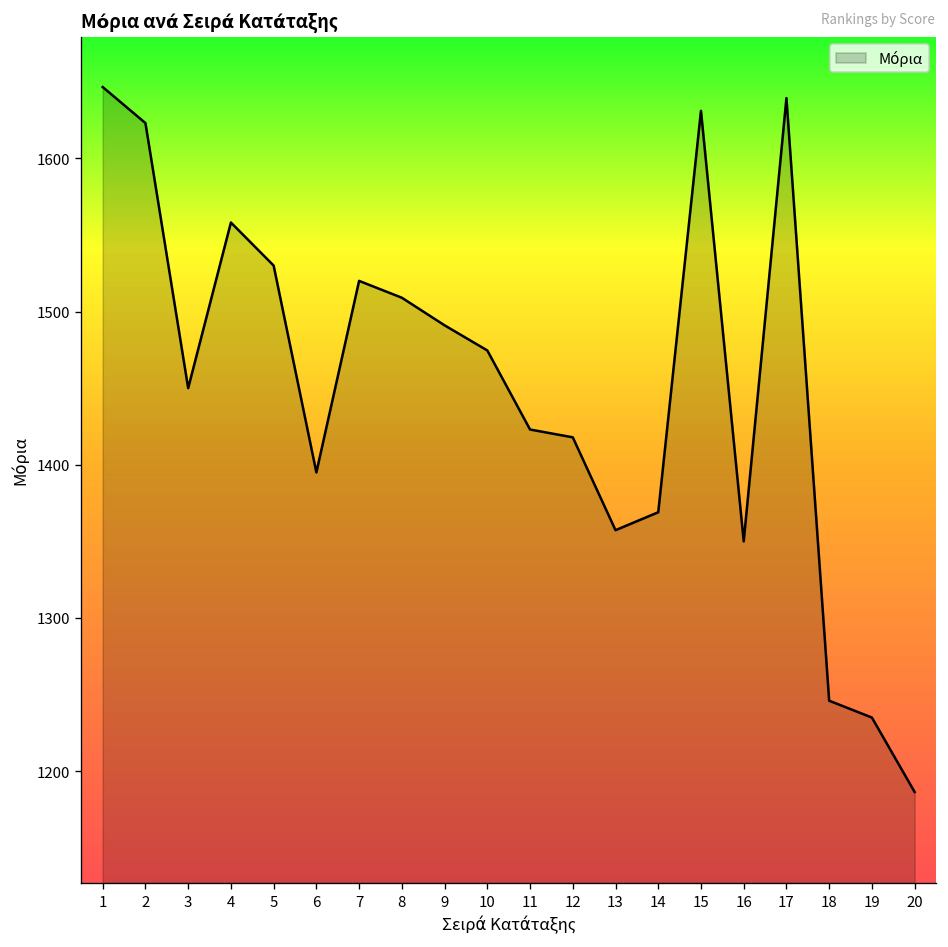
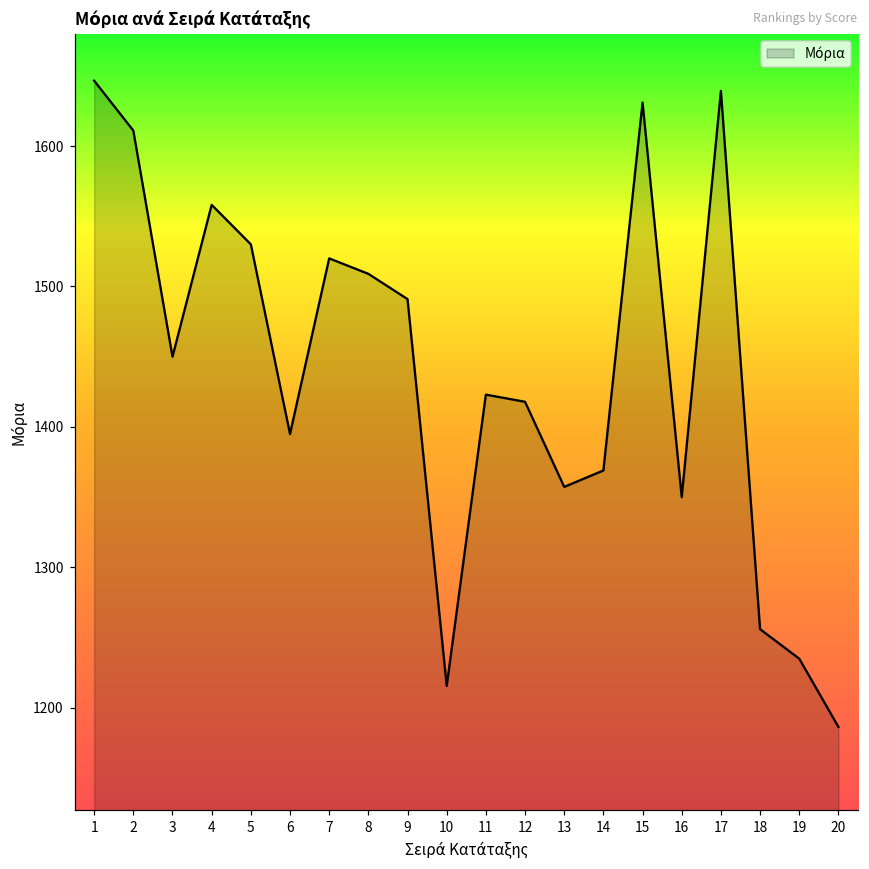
  {
    "1": 1647,
-   "2": 1623,
+   "2": 1611,
    "3": 1450,
    "4": 1558,
    "5": 1530,
    "6": 1395,
    "7": 1520,
    "8": 1509,
    "9": 1491,
-   "10": 1475,
+   "10": 1216,
    "11": 1423,
    "12": 1418,
    "13": 1357,
    "14": 1369,
    "15": 1631,
    "16": 1350,
    "17": 1639,
-   "18": 1246,
+   "18": 1256,
    "19": 1235,
    "20": 1186
  }
